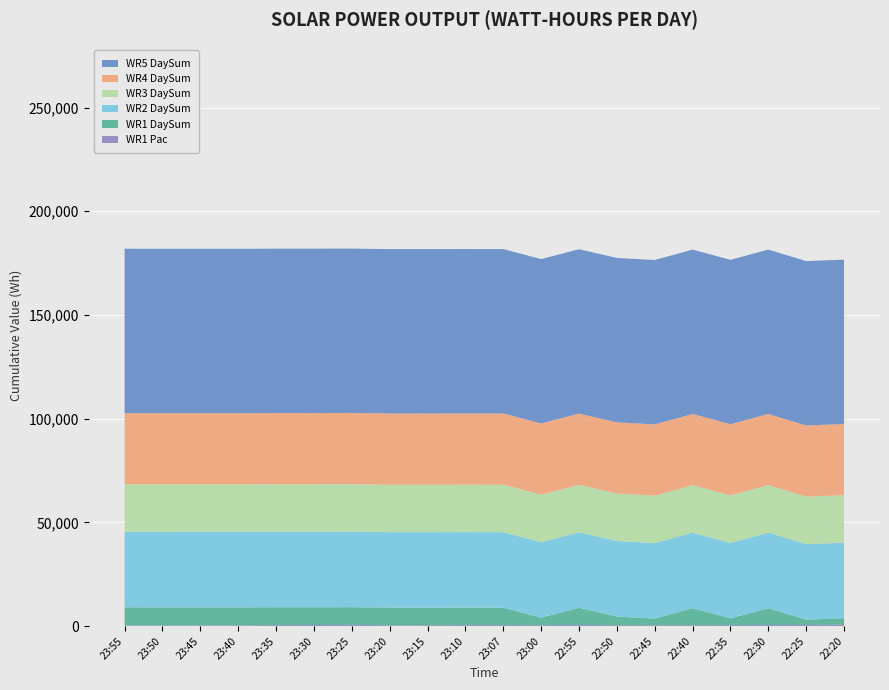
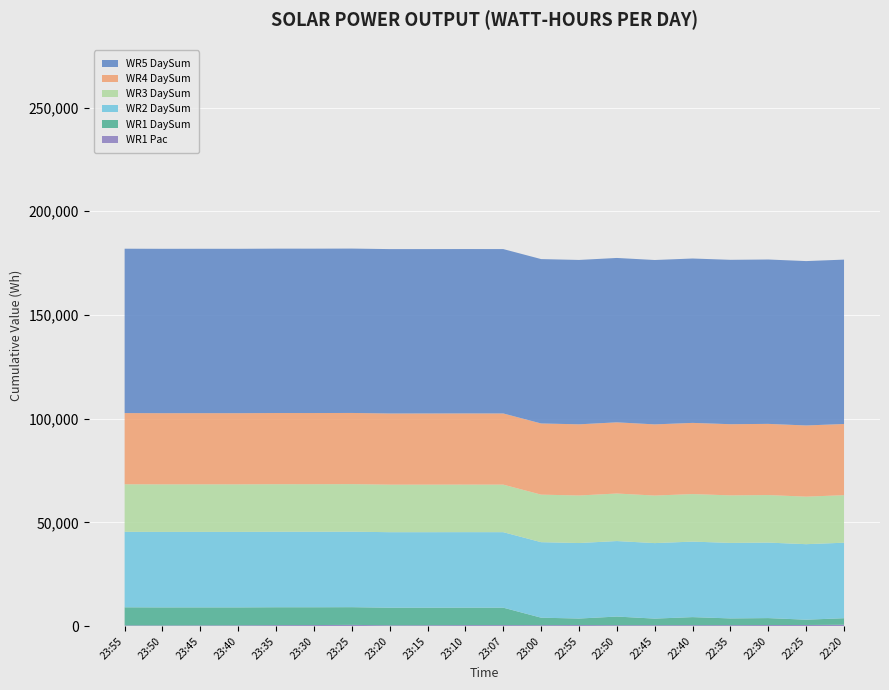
  {
    "WR1 DaySum": {
      "23:55": "9,000",
      "23:50": "9,000",
      "23:45": "9,000",
      "23:40": "9,000",
      "23:35": "9,000",
      "23:30": "9,000",
      "23:25": "9,000",
      "23:20": "8,000",
      "23:15": "8,000",
      "23:10": "8,000",
      "23:07": "8,000",
      "23:00": "4,000",
-     "22:55": "8,000",
+     "22:55": "3,000",
      "22:50": "4,000",
      "22:45": "3,000",
-     "22:40": "8,000",
+     "22:40": "4,000",
      "22:35": "3,000",
-     "22:30": "8,000",
+     "22:30": "3,000",
      "22:25": "3,000",
      "22:20": "3,000"
    },
    "WR2 DaySum": {
      "23:55": "36,000",
      "23:50": "36,000",
      "23:45": "36,000",
      "23:40": "36,000",
      "23:35": "36,000",
      "23:30": "36,000",
      "23:25": "36,000",
      "23:20": "36,000",
      "23:15": "36,000",
      "23:10": "36,000",
      "23:07": "36,000",
      "23:00": "36,000",
      "22:55": "36,000",
      "22:50": "36,000",
      "22:45": "36,000",
      "22:40": "36,000",
      "22:35": "36,000",
      "22:30": "36,000",
      "22:25": "36,000",
      "22:20": "36,000"
    },
    "WR3 DaySum": {
      "23:55": "23,000",
      "23:50": "23,000",
      "23:45": "23,000",
      "23:40": "23,000",
      "23:35": "23,000",
      "23:30": "23,000",
      "23:25": "23,000",
      "23:20": "23,000",
      "23:15": "23,000",
      "23:10": "23,000",
      "23:07": "23,000",
      "23:00": "23,000",
      "22:55": "23,000",
      "22:50": "23,000",
      "22:45": "23,000",
      "22:40": "23,000",
      "22:35": "23,000",
      "22:30": "23,000",
      "22:25": "23,000",
      "22:20": "23,000"
    },
    "WR4 DaySum": {
      "23:55": "34,000",
      "23:50": "34,000",
      "23:45": "34,000",
      "23:40": "34,000",
      "23:35": "34,000",
      "23:30": "34,000",
      "23:25": "34,000",
      "23:20": "34,000",
      "23:15": "34,000",
      "23:10": "34,000",
      "23:07": "34,000",
      "23:00": "34,000",
      "22:55": "34,000",
      "22:50": "34,000",
      "22:45": "34,000",
      "22:40": "34,000",
      "22:35": "34,000",
      "22:30": "34,000",
      "22:25": "34,000",
      "22:20": "34,000"
    }
  }
